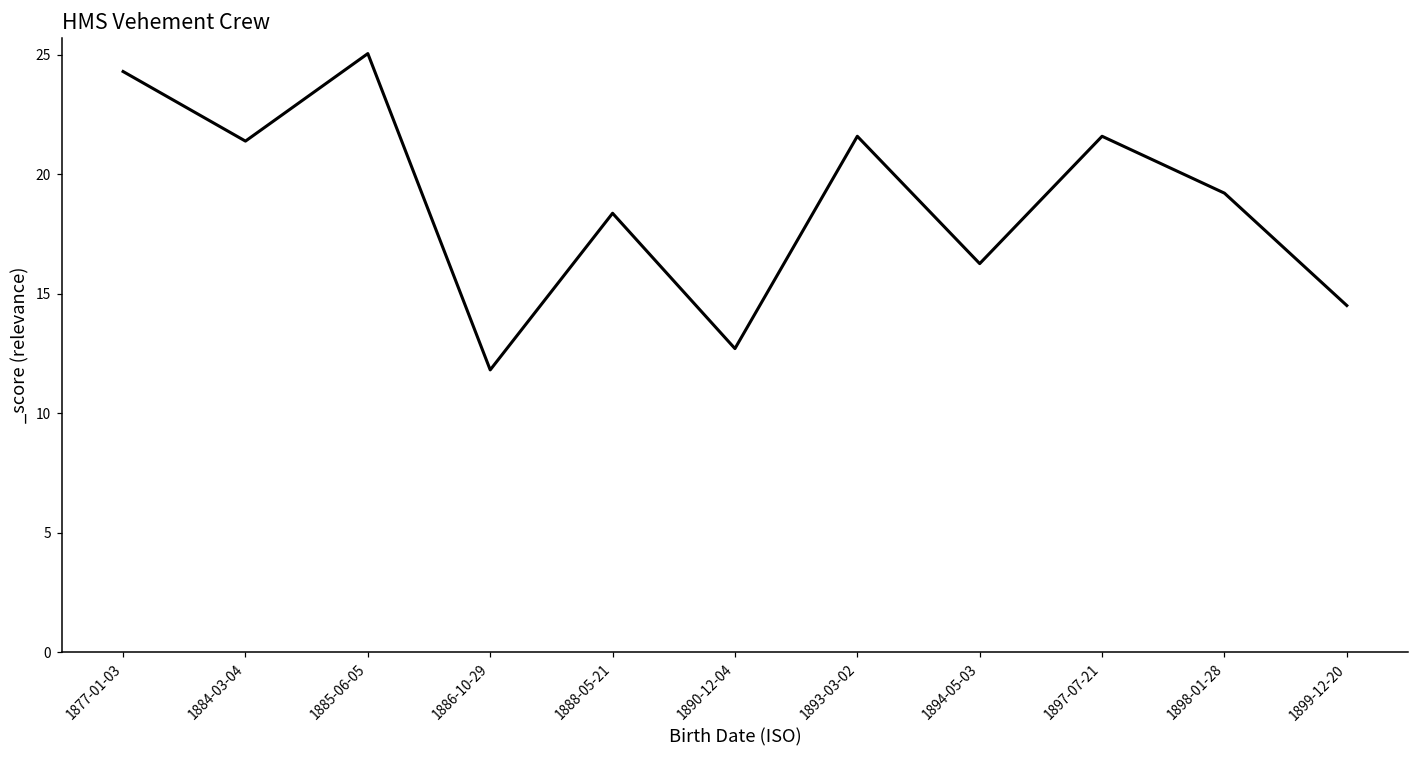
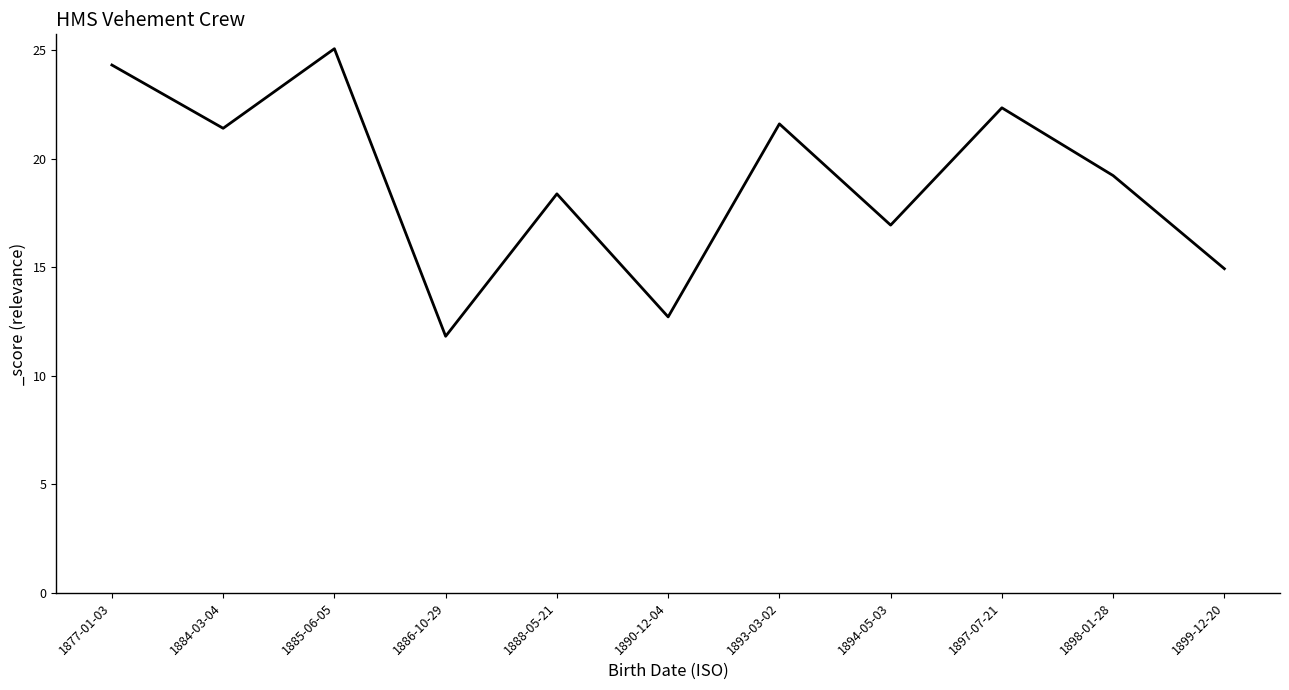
  {
    "1877-01-03": 24.3,
    "1884-03-04": 21.4,
    "1885-06-05": 25.1,
    "1886-10-29": 11.8,
    "1888-05-21": 18.4,
    "1890-12-04": 12.7,
    "1893-03-02": 21.6,
-   "1894-05-03": 16.3,
-   "1897-07-21": 21.6,
+   "1894-05-03": 16.9,
+   "1897-07-21": 22.3,
    "1898-01-28": 19.2,
-   "1899-12-20": 14.5
+   "1899-12-20": 14.9
  }
